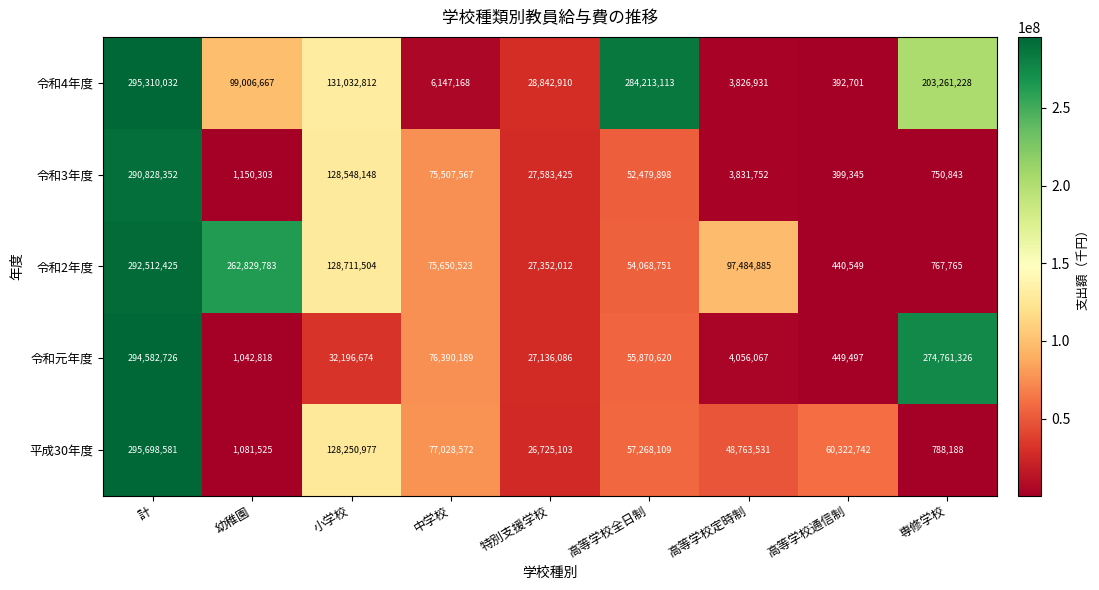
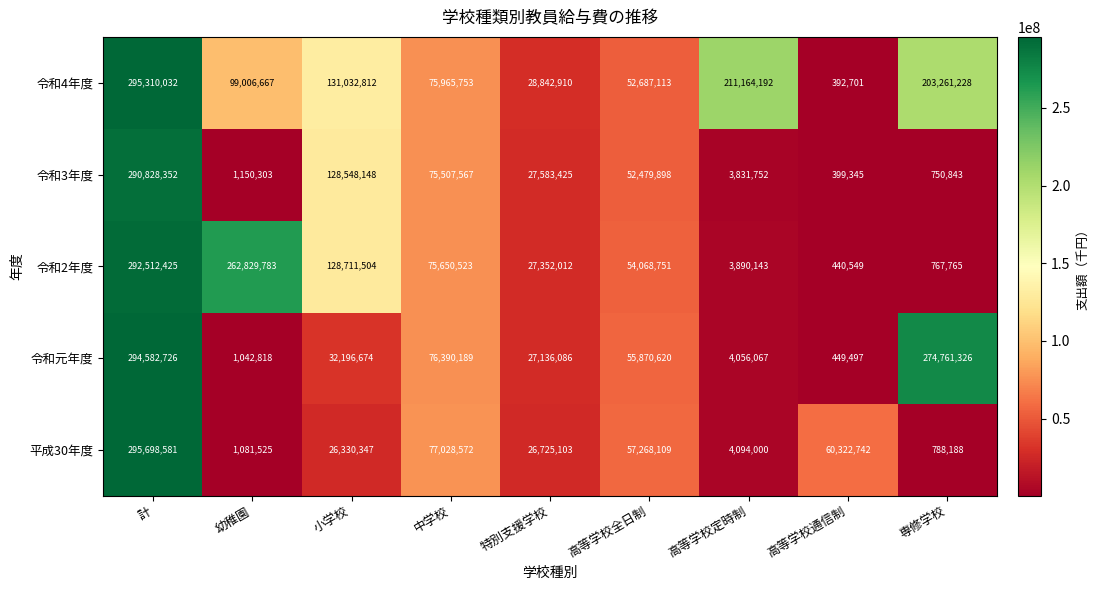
  {
    "令和4年度": {
      "計": "295,310,032",
      "幼稚園": "99,006,667",
      "小学校": "131,032,812",
-     "中学校": "6,147,168",
+     "中学校": "75,965,753",
      "特別支援学校": "28,842,910",
-     "高等学校全日制": "284,213,113",
-     "高等学校定時制": "3,826,931",
+     "高等学校全日制": "52,687,113",
+     "高等学校定時制": "211,164,192",
      "高等学校通信制": "392,701",
      "専修学校": "203,261,228"
    },
    "令和3年度": {
      "計": "290,828,352",
      "幼稚園": "1,150,303",
      "小学校": "128,548,148",
      "中学校": "75,507,567",
      "特別支援学校": "27,583,425",
      "高等学校全日制": "52,479,898",
      "高等学校定時制": "3,831,752",
      "高等学校通信制": "399,345",
      "専修学校": "750,843"
    },
    "令和2年度": {
      "計": "292,512,425",
      "幼稚園": "262,829,783",
      "小学校": "128,711,504",
      "中学校": "75,650,523",
      "特別支援学校": "27,352,012",
      "高等学校全日制": "54,068,751",
-     "高等学校定時制": "97,484,885",
+     "高等学校定時制": "3,890,143",
      "高等学校通信制": "440,549",
      "専修学校": "767,765"
    },
    "令和元年度": {
      "計": "294,582,726",
      "幼稚園": "1,042,818",
      "小学校": "32,196,674",
      "中学校": "76,390,189",
      "特別支援学校": "27,136,086",
      "高等学校全日制": "55,870,620",
      "高等学校定時制": "4,056,067",
      "高等学校通信制": "449,497",
      "専修学校": "274,761,326"
    },
    "平成30年度": {
      "計": "295,698,581",
      "幼稚園": "1,081,525",
-     "小学校": "128,250,977",
+     "小学校": "26,330,347",
      "中学校": "77,028,572",
      "特別支援学校": "26,725,103",
      "高等学校全日制": "57,268,109",
-     "高等学校定時制": "48,763,531",
+     "高等学校定時制": "4,094,000",
      "高等学校通信制": "60,322,742",
      "専修学校": "788,188"
    }
  }
